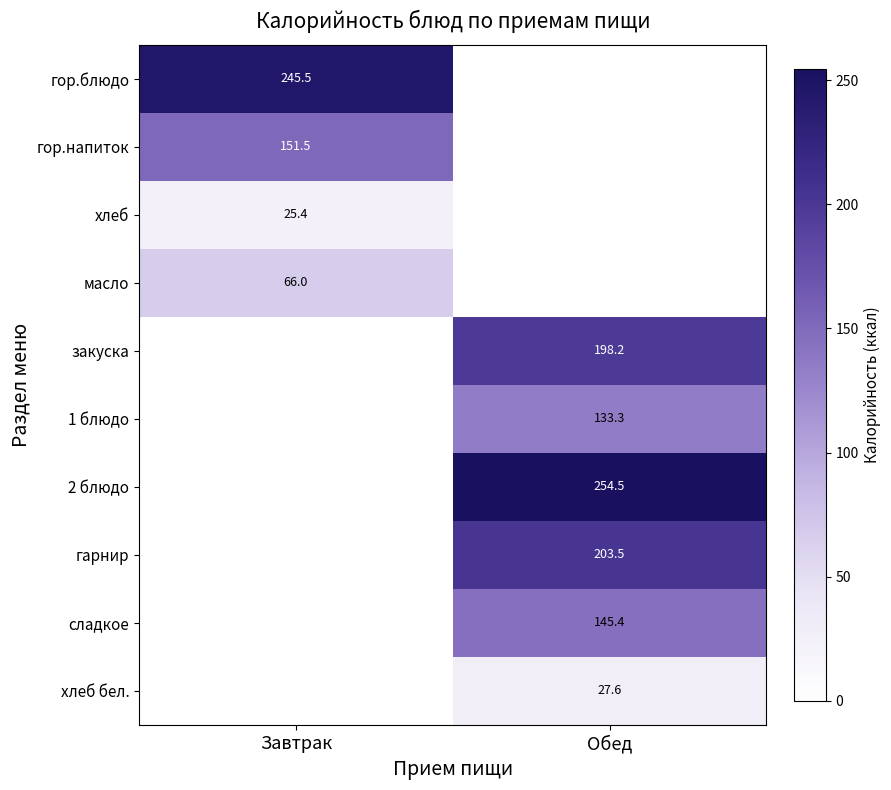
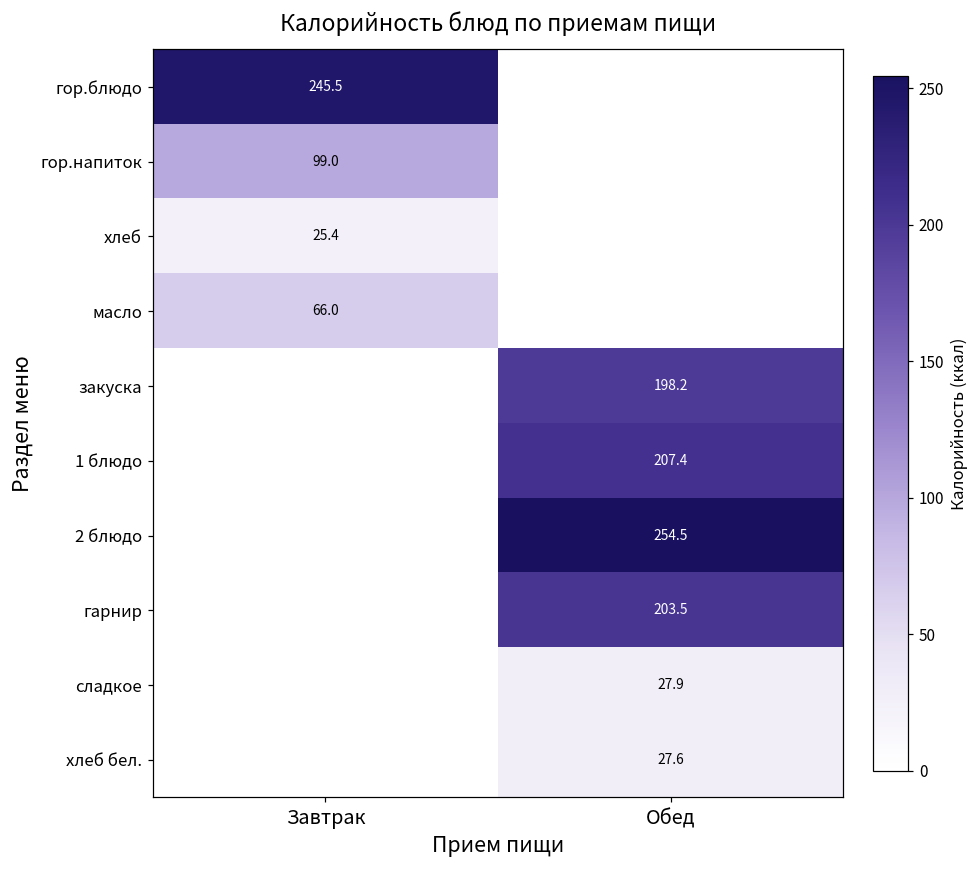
  {
    "гор.блюдо": {
      "Завтрак": 245.5
    },
    "гор.напиток": {
-     "Завтрак": 151.5
+     "Завтрак": 99.0
    },
    "хлеб": {
      "Завтрак": 25.4
    },
    "масло": {
      "Завтрак": 66.0
    },
    "закуска": {
      "Обед": 198.2
    },
    "1 блюдо": {
-     "Обед": 133.3
+     "Обед": 207.4
    },
    "2 блюдо": {
      "Обед": 254.5
    },
    "гарнир": {
      "Обед": 203.5
    },
    "сладкое": {
-     "Обед": 145.4
+     "Обед": 27.9
    },
    "хлеб бел.": {
      "Обед": 27.6
    }
  }
